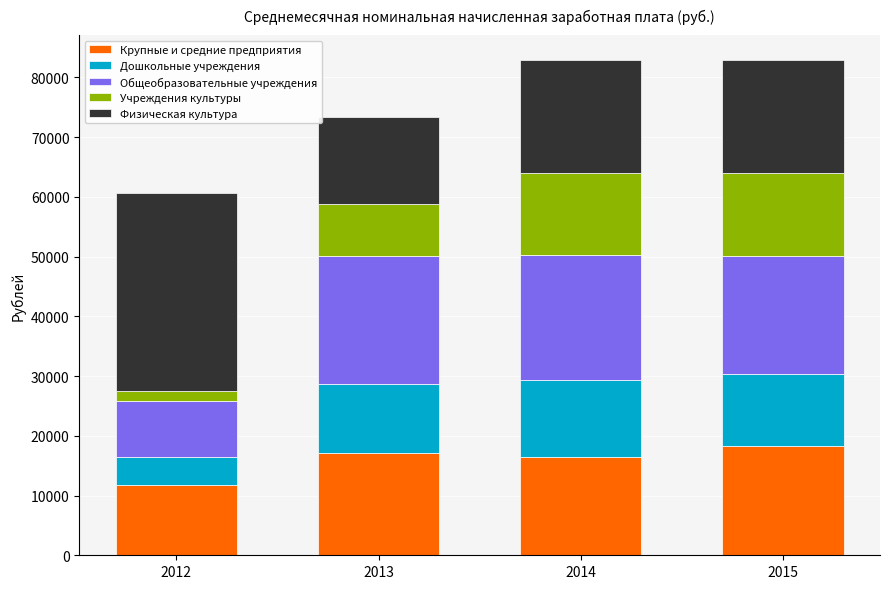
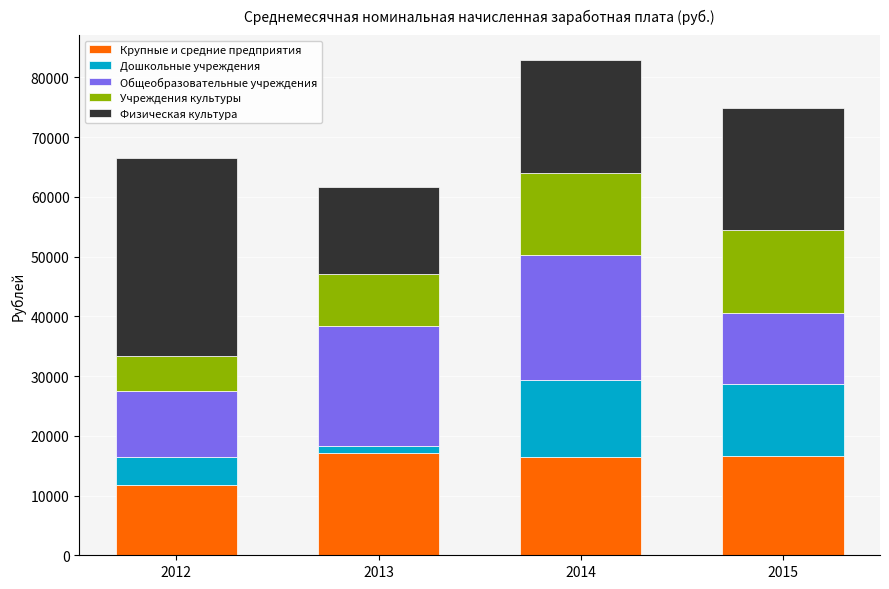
  {
    "Крупные и средние предприятия": {
      "2012": 12000,
      "2013": 17000,
      "2014": 17000,
-     "2015": 18000
+     "2015": 17000
    },
    "Дошкольные учреждения": {
      "2012": 5000,
-     "2013": 11000,
+     "2013": 1000,
      "2014": 13000,
      "2015": 12000
    },
    "Общеобразовательные учреждения": {
-     "2012": 9000,
-     "2013": 21000,
+     "2012": 11000,
+     "2013": 20000,
      "2014": 21000,
-     "2015": 20000
+     "2015": 12000
    },
    "Учреждения культуры": {
-     "2012": 2000,
+     "2012": 6000,
      "2013": 9000,
      "2014": 14000,
      "2015": 14000
    },
    "Физическая культура": {
      "2012": 33000,
      "2013": 15000,
      "2014": 19000,
-     "2015": 19000
+     "2015": 20000
    }
  }
